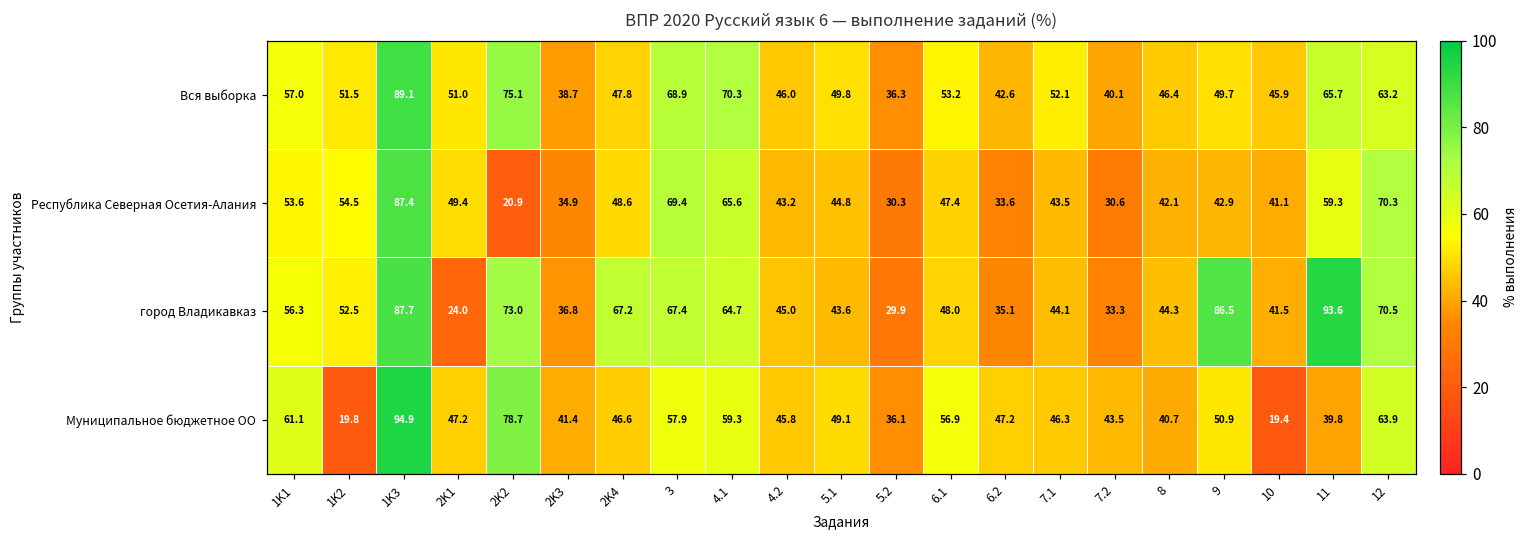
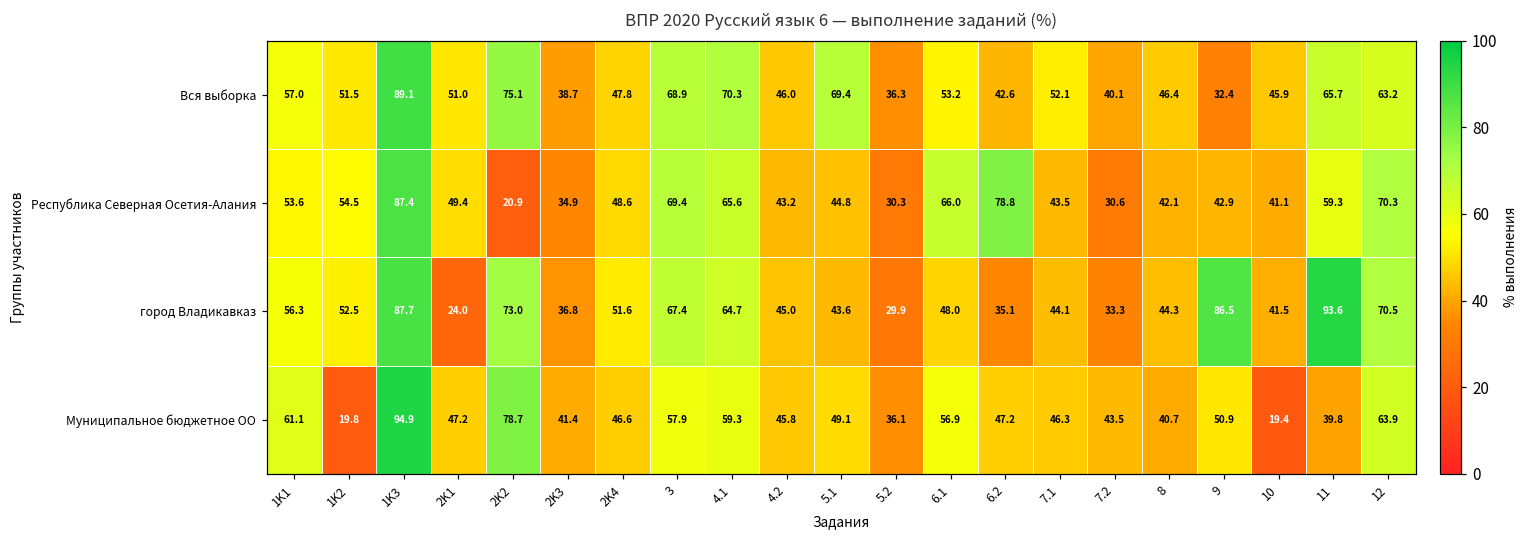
  {
    "Вся выборка": {
      "1K1": 57.0,
      "1K2": 51.5,
      "1K3": 89.1,
      "2K1": 51.0,
      "2K2": 75.1,
      "2K3": 38.7,
      "2K4": 47.8,
      "3": 68.9,
      "4.1": 70.3,
      "4.2": 46.0,
-     "5.1": 49.8,
+     "5.1": 69.4,
      "5.2": 36.3,
      "6.1": 53.2,
      "6.2": 42.6,
      "7.1": 52.1,
      "7.2": 40.1,
      "8": 46.4,
-     "9": 49.7,
+     "9": 32.4,
      "10": 45.9,
      "11": 65.7,
      "12": 63.2
    },
    "Республика Северная Осетия-Алания": {
      "1K1": 53.6,
      "1K2": 54.5,
      "1K3": 87.4,
      "2K1": 49.4,
      "2K2": 20.9,
      "2K3": 34.9,
      "2K4": 48.6,
      "3": 69.4,
      "4.1": 65.6,
      "4.2": 43.2,
      "5.1": 44.8,
      "5.2": 30.3,
-     "6.1": 47.4,
-     "6.2": 33.6,
+     "6.1": 66.0,
+     "6.2": 78.8,
      "7.1": 43.5,
      "7.2": 30.6,
      "8": 42.1,
      "9": 42.9,
      "10": 41.1,
      "11": 59.3,
      "12": 70.3
    },
    "город Владикавказ": {
      "1K1": 56.3,
      "1K2": 52.5,
      "1K3": 87.7,
      "2K1": 24.0,
      "2K2": 73.0,
      "2K3": 36.8,
-     "2K4": 67.2,
+     "2K4": 51.6,
      "3": 67.4,
      "4.1": 64.7,
      "4.2": 45.0,
      "5.1": 43.6,
      "5.2": 29.9,
      "6.1": 48.0,
      "6.2": 35.1,
      "7.1": 44.1,
      "7.2": 33.3,
      "8": 44.3,
      "9": 86.5,
      "10": 41.5,
      "11": 93.6,
      "12": 70.5
    },
    "Муниципальное бюджетное ОО": {
      "1K1": 61.1,
      "1K2": 19.8,
      "1K3": 94.9,
      "2K1": 47.2,
      "2K2": 78.7,
      "2K3": 41.4,
      "2K4": 46.6,
      "3": 57.9,
      "4.1": 59.3,
      "4.2": 45.8,
      "5.1": 49.1,
      "5.2": 36.1,
      "6.1": 56.9,
      "6.2": 47.2,
      "7.1": 46.3,
      "7.2": 43.5,
      "8": 40.7,
      "9": 50.9,
      "10": 19.4,
      "11": 39.8,
      "12": 63.9
    }
  }
